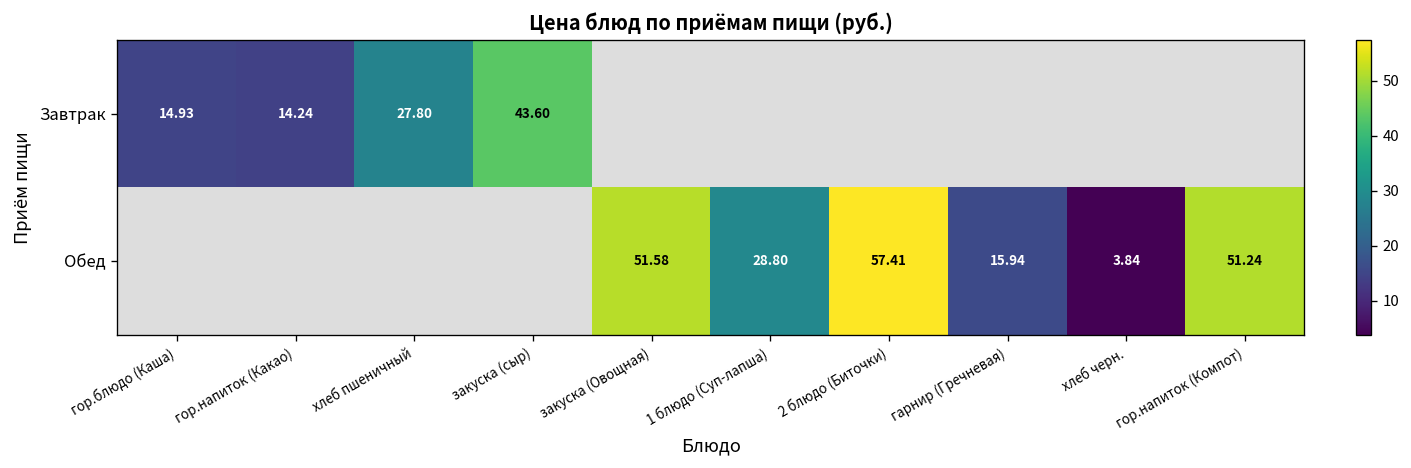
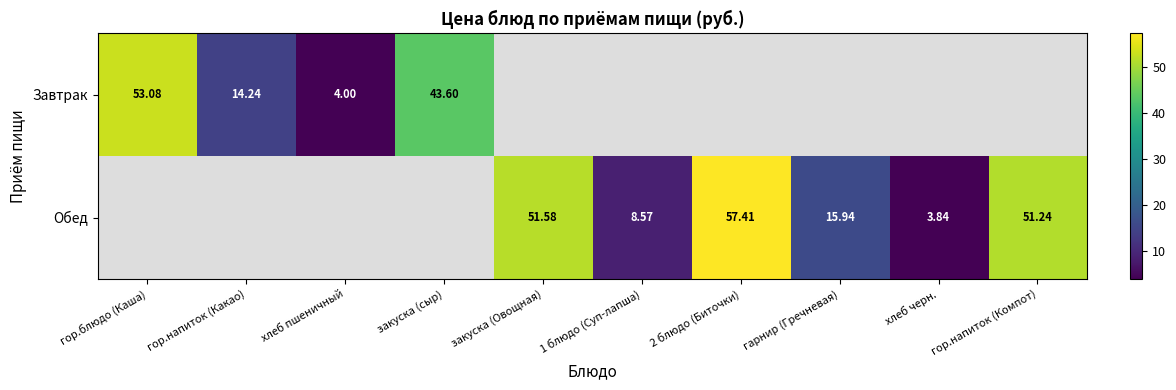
  {
    "Завтрак": {
-     "гор.блюдо (Каша)": 14.93,
+     "гор.блюдо (Каша)": 53.08,
      "гор.напиток (Какао)": 14.24,
-     "хлеб пшеничный": 27.80,
+     "хлеб пшеничный": 4.00,
      "закуска (сыр)": 43.60
    },
    "Обед": {
      "закуска (Овощная)": 51.58,
-     "1 блюдо (Суп-лапша)": 28.80,
+     "1 блюдо (Суп-лапша)": 8.57,
      "2 блюдо (Биточки)": 57.41,
      "гарнир (Гречневая)": 15.94,
      "хлеб черн.": 3.84,
      "гор.напиток (Компот)": 51.24
    }
  }
